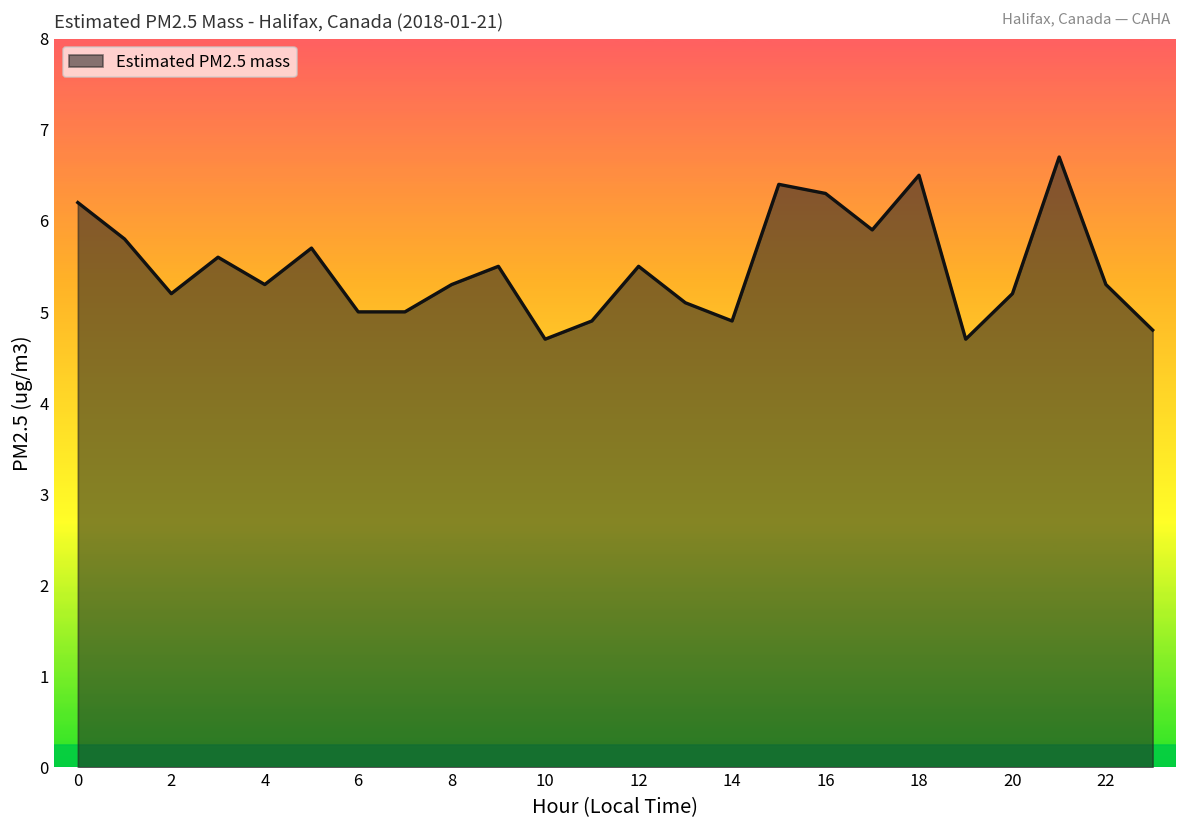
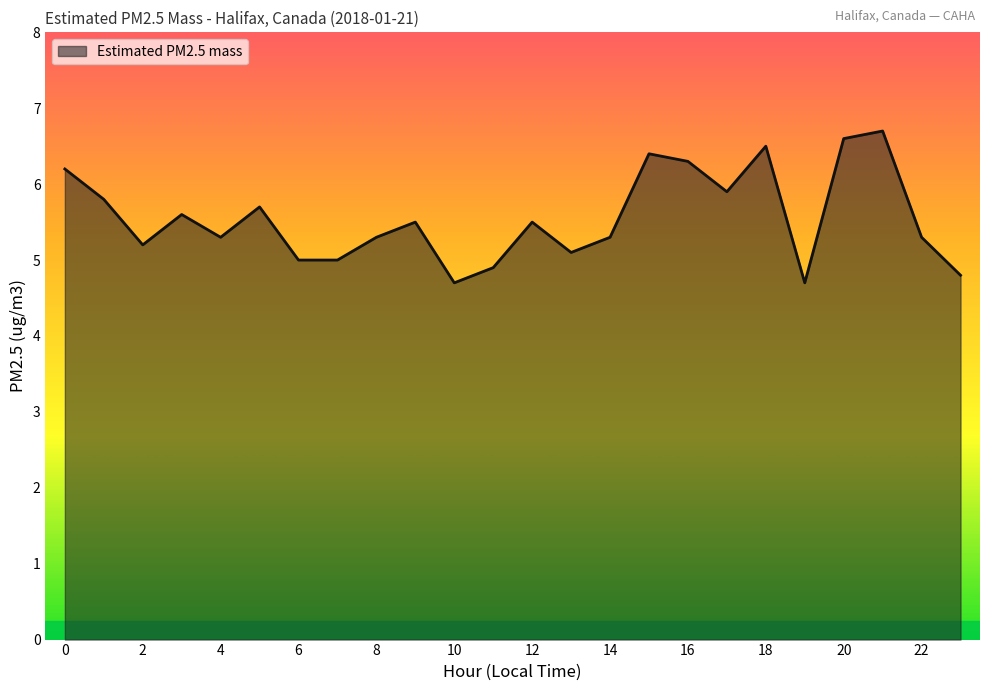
  {
    "0": 6.2,
    "2": 5.2,
    "4": 5.3,
    "6": 5.0,
    "8": 5.3,
    "10": 4.7,
    "12": 5.5,
-   "14": 4.9,
+   "14": 5.3,
    "16": 6.3,
    "18": 6.5,
-   "20": 5.2,
+   "20": 6.6,
    "22": 5.3
  }
